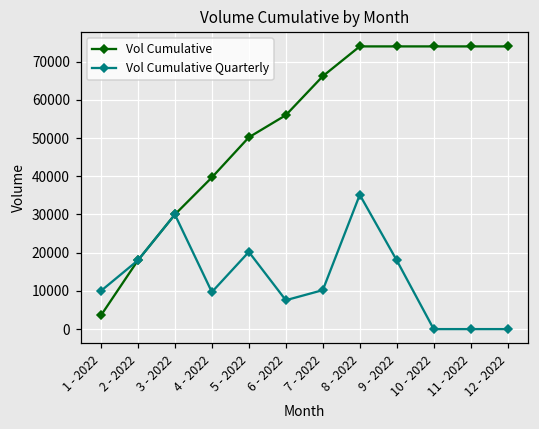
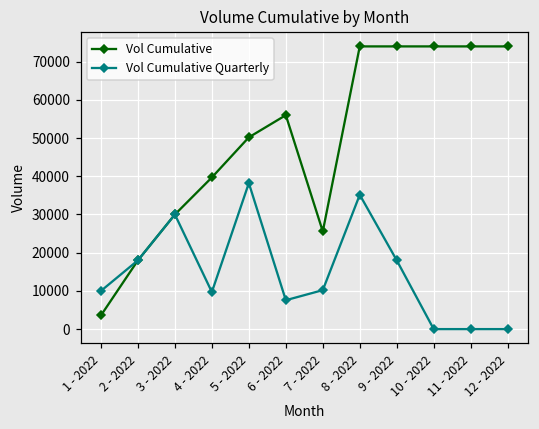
  {
    "Vol Cumulative": {
      "1 - 2022": 4000,
      "4 - 2022": 40000,
      "5 - 2022": 50000,
      "6 - 2022": 56000,
-     "7 - 2022": 66000,
+     "7 - 2022": 26000,
      "8 - 2022": 74000,
      "9 - 2022": 74000,
      "10 - 2022": 74000,
      "11 - 2022": 74000,
      "12 - 2022": 74000
    },
    "Vol Cumulative Quarterly": {
      "1 - 2022": 10000,
      "4 - 2022": 10000,
-     "5 - 2022": 20000,
+     "5 - 2022": 38000,
      "6 - 2022": 8000,
      "7 - 2022": 10000,
      "8 - 2022": 35000,
      "9 - 2022": 18000,
      "10 - 2022": 0,
      "11 - 2022": 0,
      "12 - 2022": 0
    }
  }
